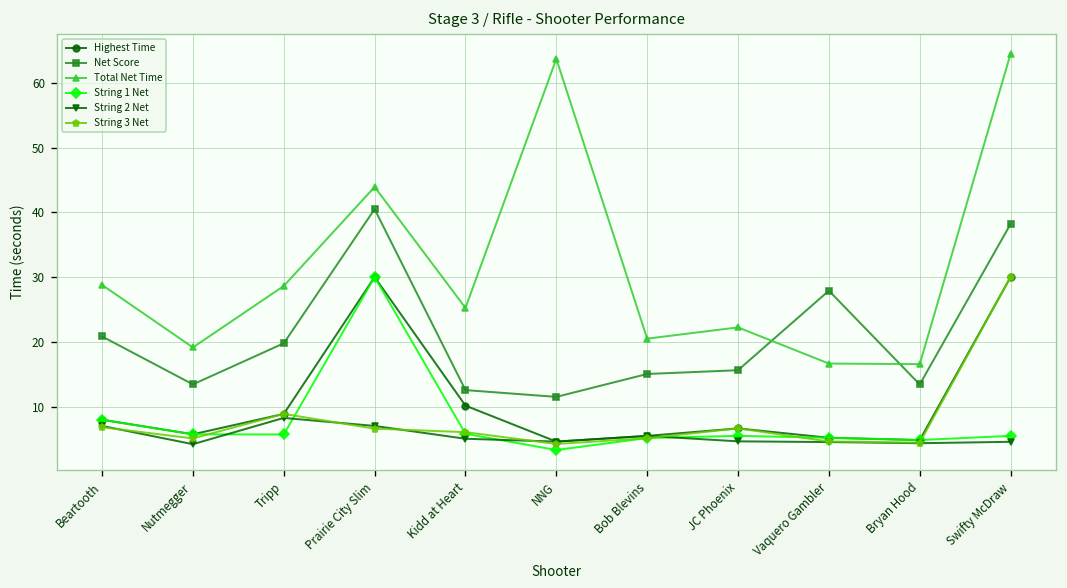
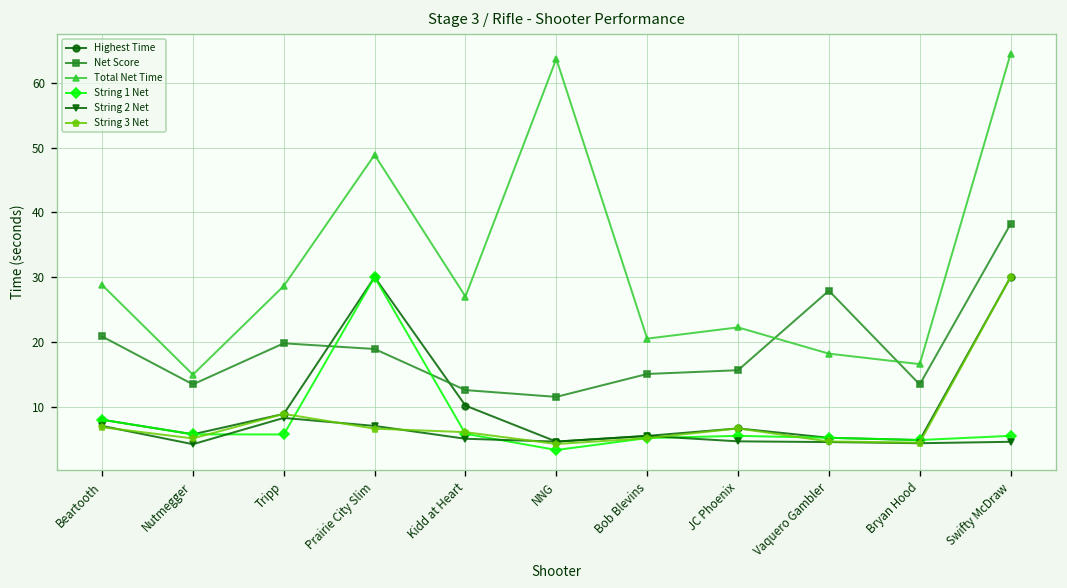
  {
    "Net Score": {
      "Beartooth": 21,
      "Nutmegger": 13,
      "Tripp": 20,
-     "Prairie City Slim": 41,
+     "Prairie City Slim": 19,
      "Kidd at Heart": 13,
      "NNG": 11,
      "Bob Blevins": 15,
      "JC Phoenix": 16,
      "Vaquero Gambler": 28,
      "Bryan Hood": 13,
      "Swifty McDraw": 38
    },
    "Total Net Time": {
      "Beartooth": 29,
-     "Nutmegger": 19,
+     "Nutmegger": 15,
      "Tripp": 29,
-     "Prairie City Slim": 44,
-     "Kidd at Heart": 25,
+     "Prairie City Slim": 49,
+     "Kidd at Heart": 27,
      "NNG": 64,
      "Bob Blevins": 20,
      "JC Phoenix": 22,
-     "Vaquero Gambler": 17,
+     "Vaquero Gambler": 18,
      "Bryan Hood": 17,
      "Swifty McDraw": 65
    },
    "String 1 Net": {
      "Tripp": 6,
      "NNG": 3,
      "JC Phoenix": 5,
      "Swifty McDraw": 5
    },
    "String 3 Net": {
      "Nutmegger": 5
    }
  }
